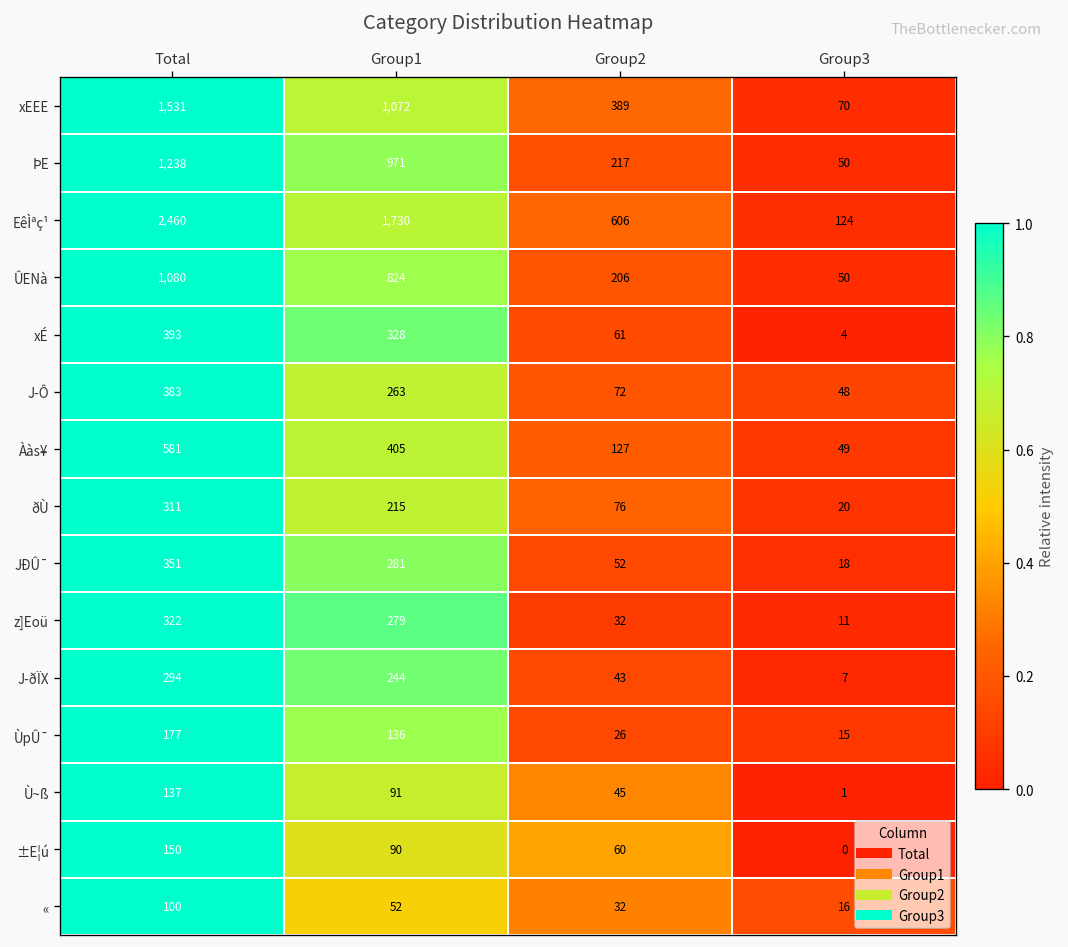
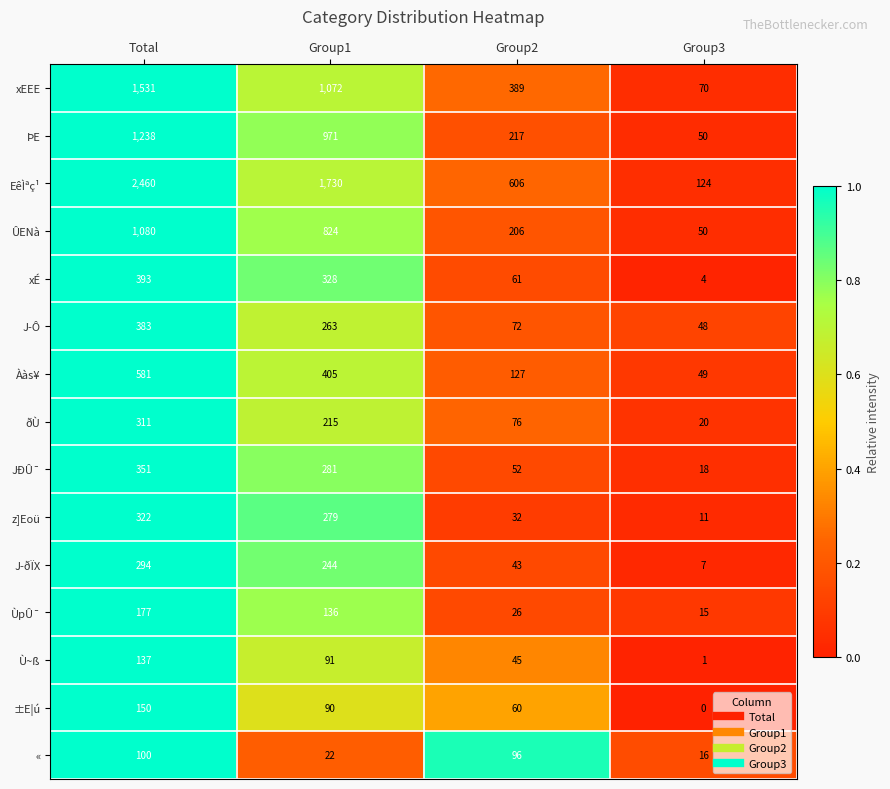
  {
    "xEEE": {
      "Total": "1,531",
      "Group1": "1,072",
      "Group2": "389",
      "Group3": "70"
    },
    "ÞE": {
      "Total": "1,238",
      "Group1": "971",
      "Group2": "217",
      "Group3": "50"
    },
    "EêÌªç¹": {
      "Total": "2,460",
      "Group1": "1,730",
      "Group2": "606",
      "Group3": "124"
    },
    "ÛENà": {
      "Total": "1,080",
      "Group1": "824",
      "Group2": "206",
      "Group3": "50"
    },
    "xÉ": {
      "Total": "393",
      "Group1": "328",
      "Group2": "61",
      "Group3": "4"
    },
    "J­Ô": {
      "Total": "383",
      "Group1": "263",
      "Group2": "72",
      "Group3": "48"
    },
    "Ààs¥": {
      "Total": "581",
      "Group1": "405",
      "Group2": "127",
      "Group3": "49"
    },
    "ðÙ": {
      "Total": "311",
      "Group1": "215",
      "Group2": "76",
      "Group3": "20"
    },
    "JÐÛ¯": {
      "Total": "351",
      "Group1": "281",
      "Group2": "52",
      "Group3": "18"
    },
    "z]Eoü": {
      "Total": "322",
      "Group1": "279",
      "Group2": "32",
      "Group3": "11"
    },
    "J­ðÏX": {
      "Total": "294",
      "Group1": "244",
      "Group2": "43",
      "Group3": "7"
    },
    "ÙpÛ¯": {
      "Total": "177",
      "Group1": "136",
      "Group2": "26",
      "Group3": "15"
    },
    "Ù~ß": {
      "Total": "137",
      "Group1": "91",
      "Group2": "45",
      "Group3": "1"
    },
    "±E¦ú": {
      "Total": "150",
      "Group1": "90",
      "Group2": "60",
      "Group3": "0"
    },
    "«": {
      "Total": "100",
-     "Group1": "52",
-     "Group2": "32",
+     "Group1": "22",
+     "Group2": "96",
      "Group3": "16"
    }
  }
